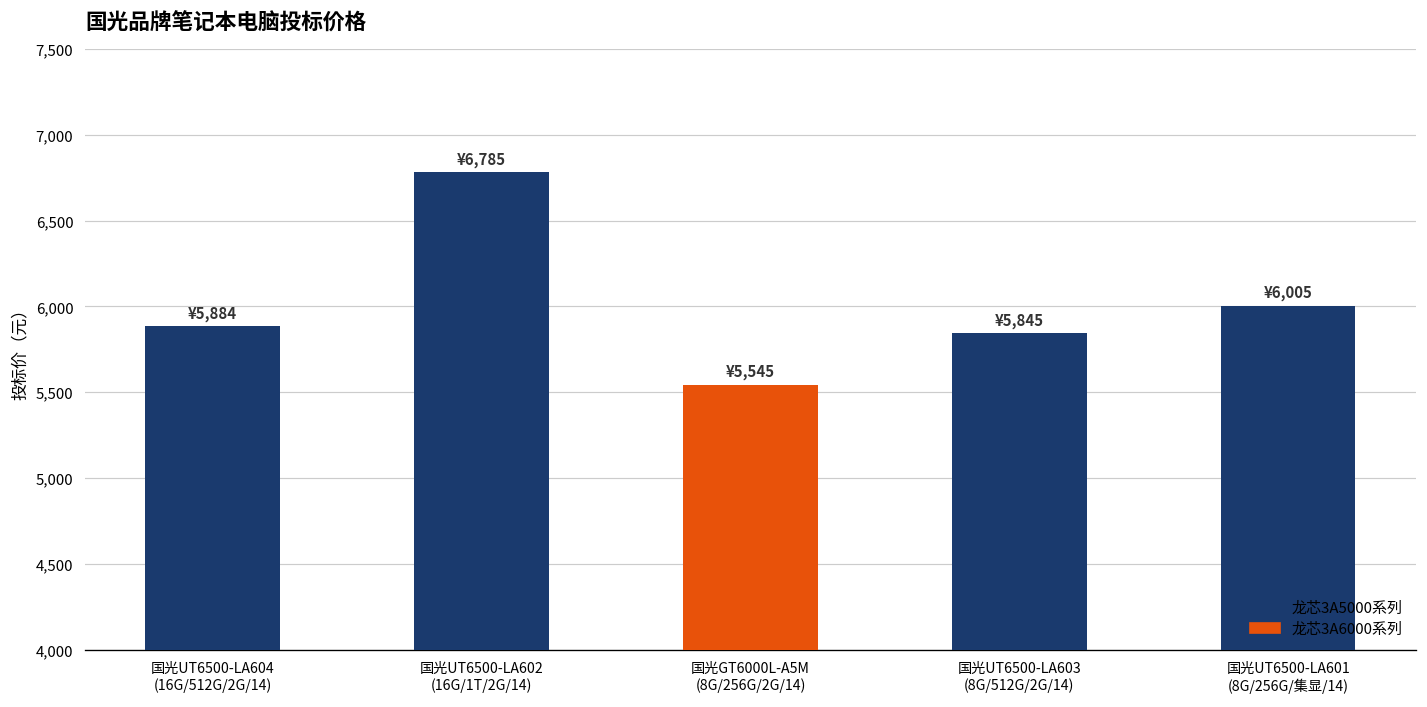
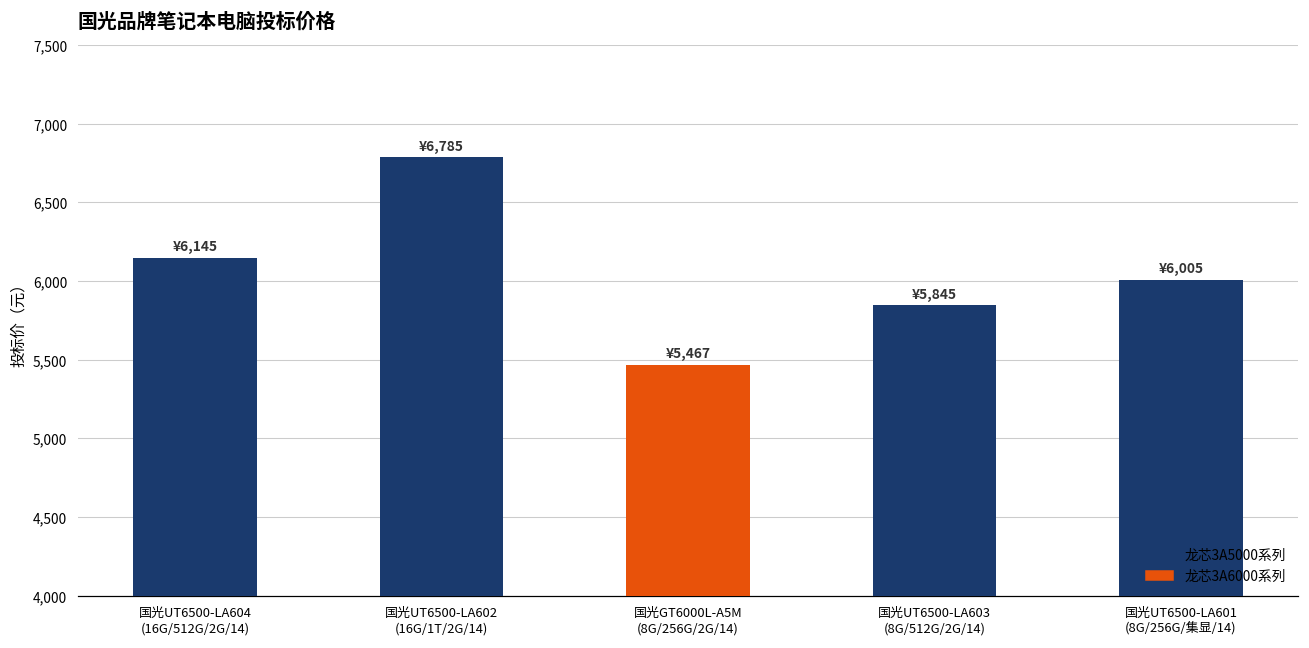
  {
-   "国光UT6500-LA604 (16G/512G/2G/14)": "¥5,884",
+   "国光UT6500-LA604 (16G/512G/2G/14)": "¥6,145",
    "国光UT6500-LA602 (16G/1T/2G/14)": "¥6,785",
-   "国光GT6000L-A5M (8G/256G/2G/14)": "¥5,545",
+   "国光GT6000L-A5M (8G/256G/2G/14)": "¥5,467",
    "国光UT6500-LA603 (8G/512G/2G/14)": "¥5,845",
    "国光UT6500-LA601 (8G/256G/集显/14)": "¥6,005"
  }
